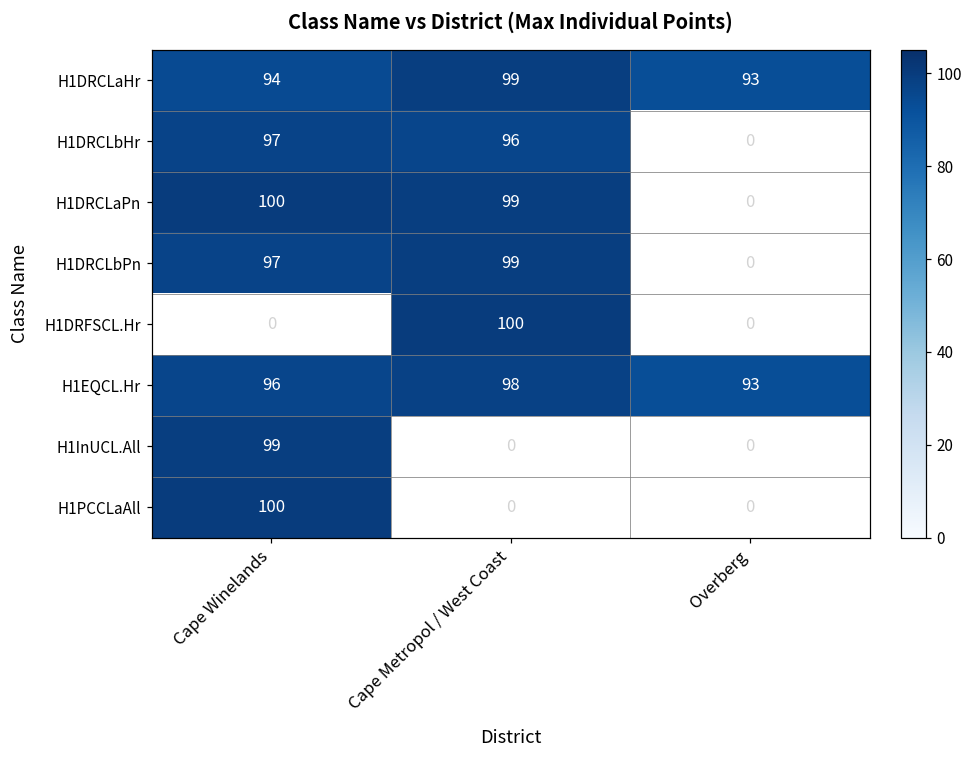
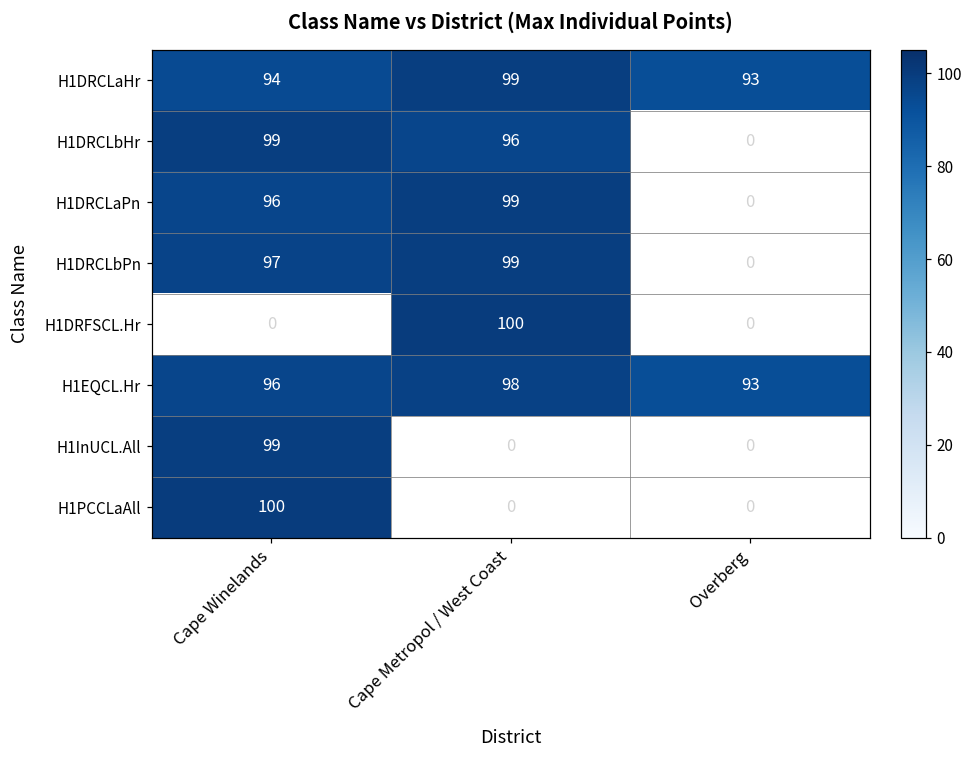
  {
    "H1DRCLaHr": {
      "Cape Winelands": 94,
      "Cape Metropol / West Coast": 99,
      "Overberg": 93
    },
    "H1DRCLbHr": {
-     "Cape Winelands": 97,
+     "Cape Winelands": 99,
      "Cape Metropol / West Coast": 96
    },
    "H1DRCLaPn": {
-     "Cape Winelands": 100,
+     "Cape Winelands": 96,
      "Cape Metropol / West Coast": 99
    },
    "H1DRCLbPn": {
      "Cape Winelands": 97,
      "Cape Metropol / West Coast": 99
    },
    "H1DRFSCL.Hr": {
      "Cape Metropol / West Coast": 100
    },
    "H1EQCL.Hr": {
      "Cape Winelands": 96,
      "Cape Metropol / West Coast": 98,
      "Overberg": 93
    },
    "H1InUCL.All": {
      "Cape Winelands": 99
    },
    "H1PCCLaAll": {
      "Cape Winelands": 100
    }
  }
